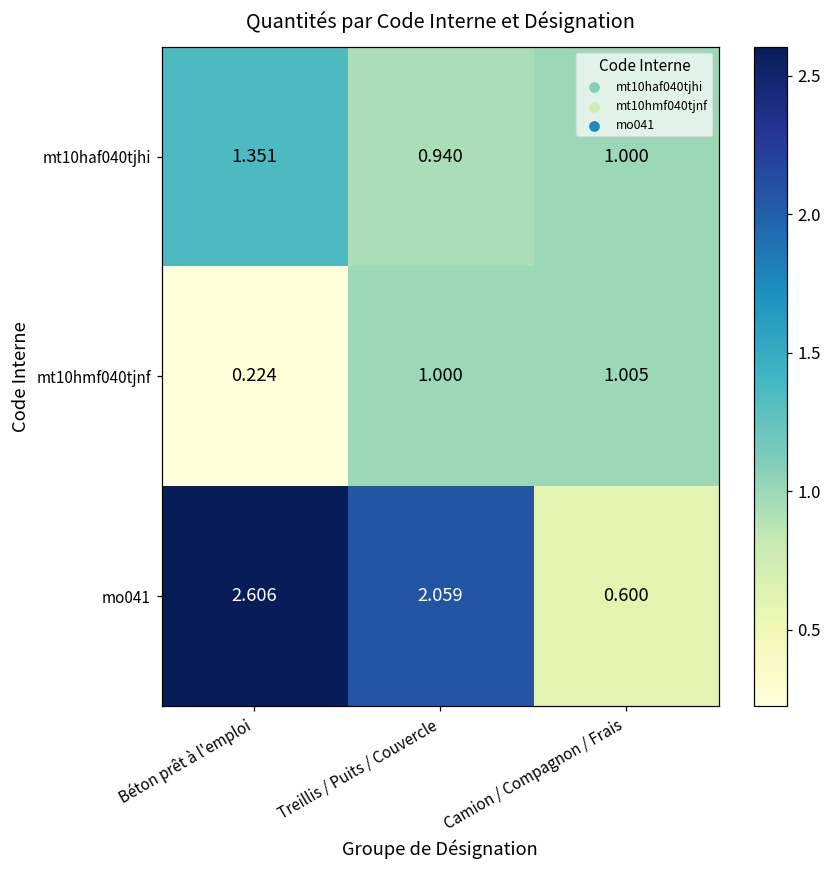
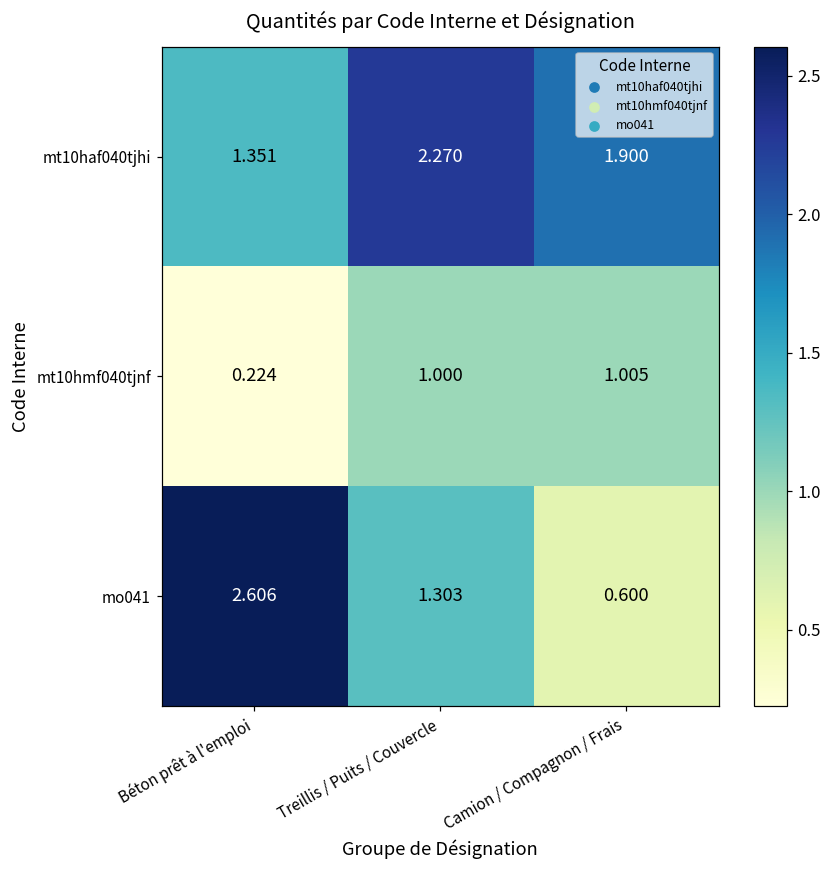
  {
    "mt10haf040tjhi": {
      "Béton prêt à l'emploi": 1.351,
-     "Treillis / Puits / Couvercle": 0.940,
-     "Camion / Compagnon / Frais": 1.000
+     "Treillis / Puits / Couvercle": 2.270,
+     "Camion / Compagnon / Frais": 1.900
    },
    "mt10hmf040tjnf": {
      "Béton prêt à l'emploi": 0.224,
      "Treillis / Puits / Couvercle": 1.000,
      "Camion / Compagnon / Frais": 1.005
    },
    "mo041": {
      "Béton prêt à l'emploi": 2.606,
-     "Treillis / Puits / Couvercle": 2.059,
+     "Treillis / Puits / Couvercle": 1.303,
      "Camion / Compagnon / Frais": 0.600
    }
  }
